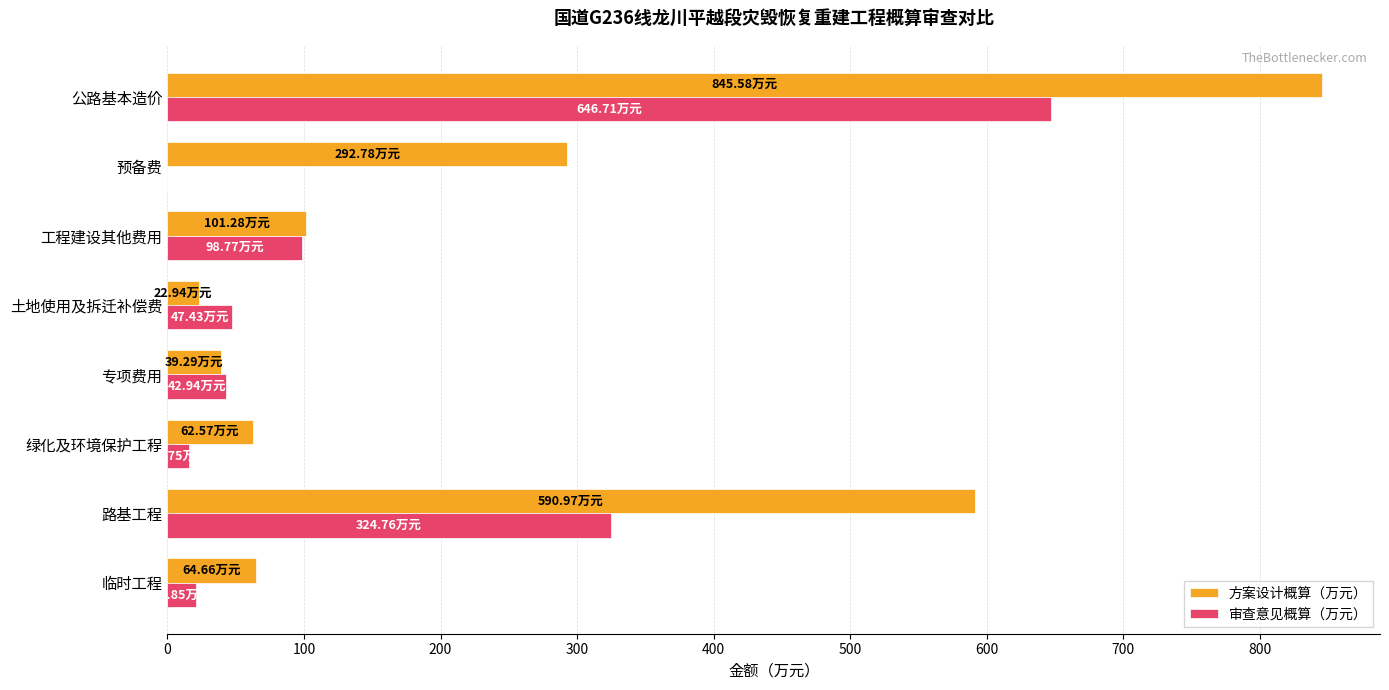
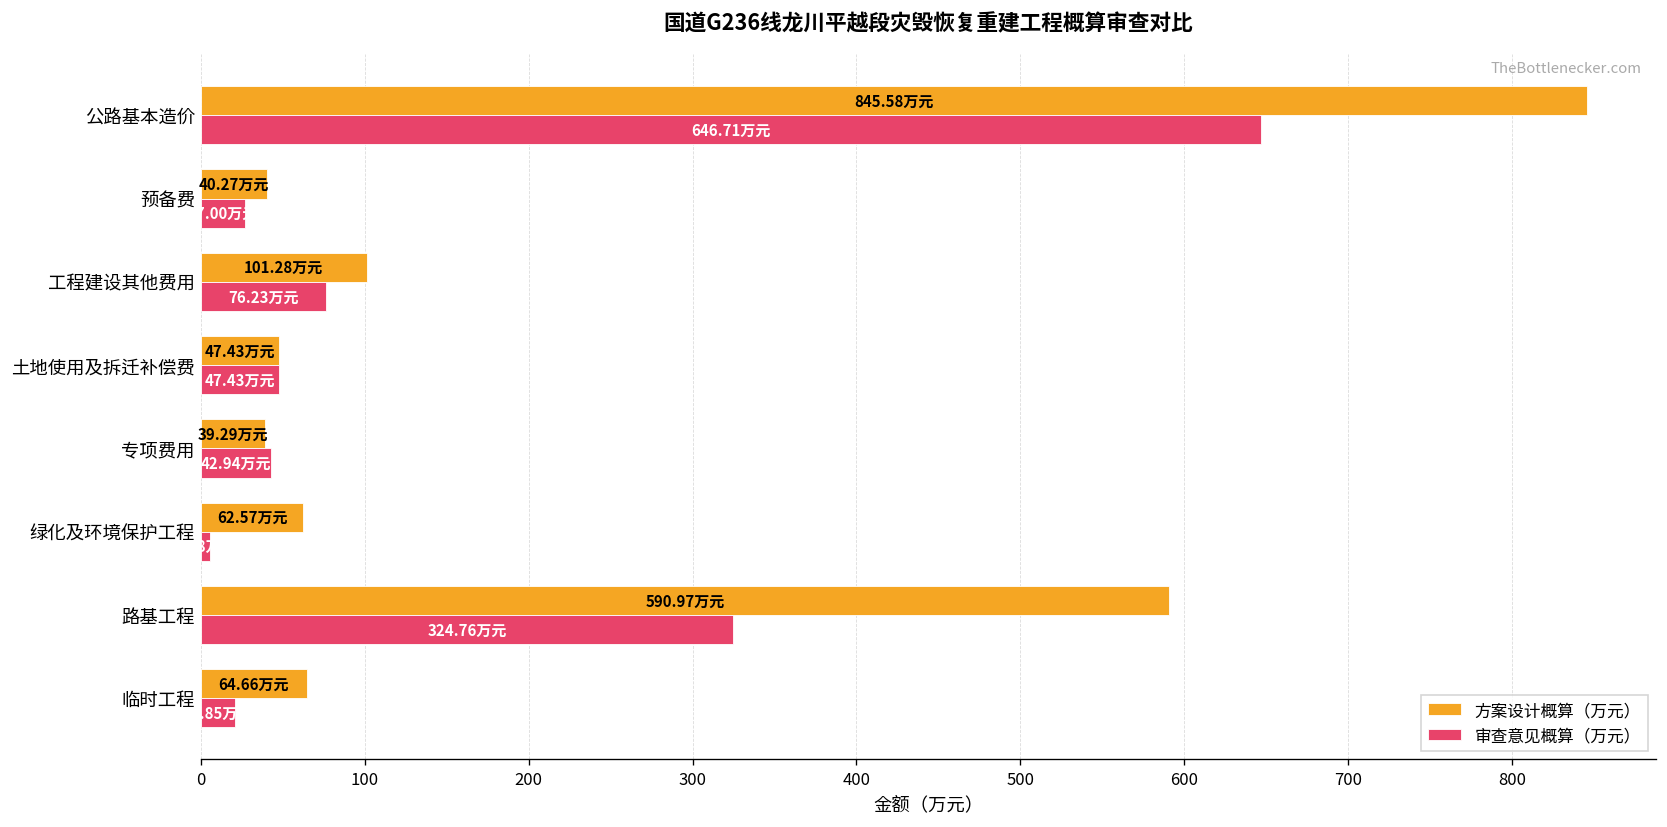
  {
    "方案设计概算（万元）": {
      "公路基本造价": 845.58,
-     "预备费": 292.78,
+     "预备费": 40.27,
      "工程建设其他费用": 101.28,
-     "土地使用及拆迁补偿费": 22.94,
+     "土地使用及拆迁补偿费": 47.43,
      "专项费用": 39.29,
      "绿化及环境保护工程": 62.57,
      "路基工程": 590.97,
      "临时工程": 64.66
    },
    "审查意见概算（万元）": {
      "公路基本造价": 646.71,
-     "预备费": 0,
-     "工程建设其他费用": 98.77,
+     "预备费": 27,
+     "工程建设其他费用": 76.23,
      "土地使用及拆迁补偿费": 47.43,
      "专项费用": 42.94,
-     "绿化及环境保护工程": 16,
+     "绿化及环境保护工程": 5,
      "路基工程": 324.76
    }
  }
